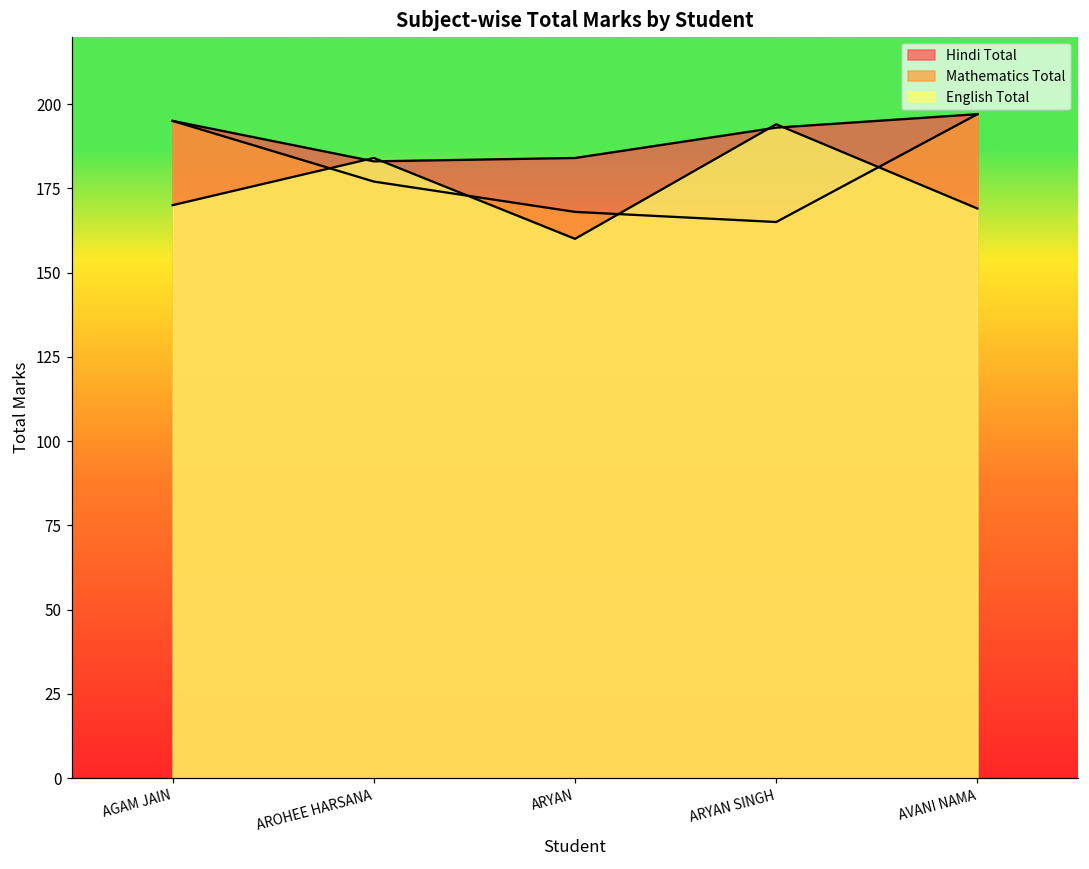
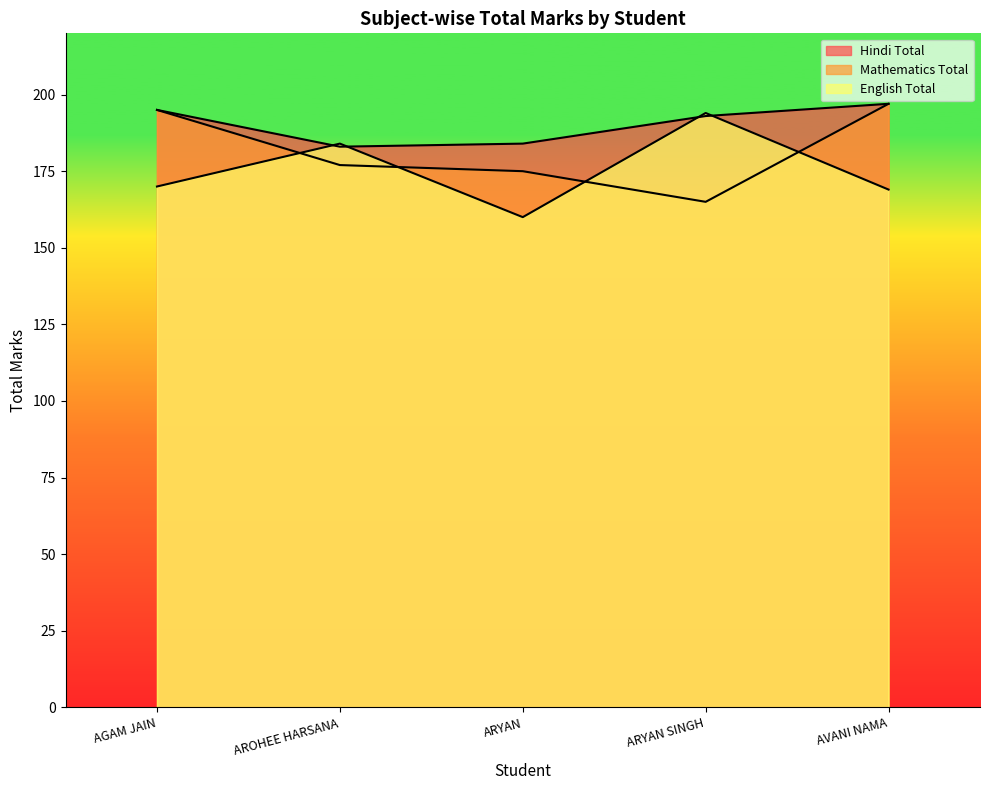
  {
    "Hindi Total": {
      "AROHEE HARSANA": 183,
      "ARYAN": 184,
      "ARYAN SINGH": 193
    },
    "Mathematics Total": {
      "AROHEE HARSANA": 177,
-     "ARYAN": 168,
+     "ARYAN": 175,
      "ARYAN SINGH": 165
    },
    "English Total": {
      "AGAM JAIN": 170,
      "AROHEE HARSANA": 184,
      "ARYAN": 160,
      "ARYAN SINGH": 194,
      "AVANI NAMA": 169
    }
  }
